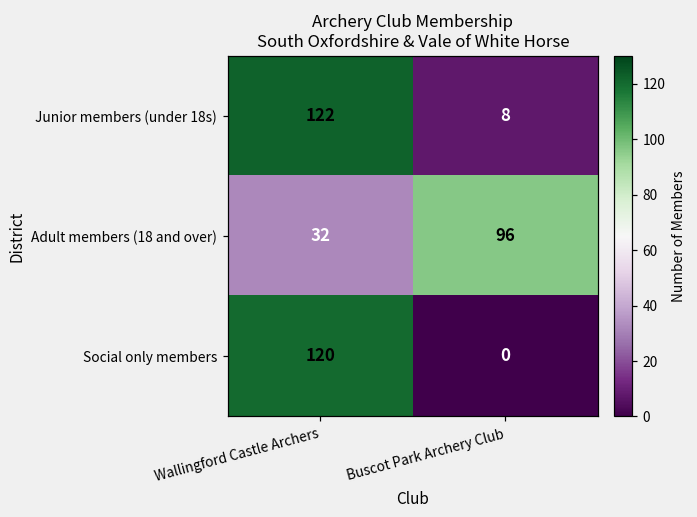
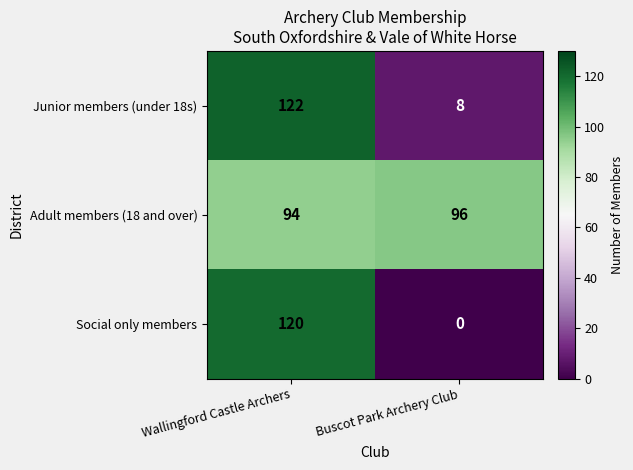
  {
    "Junior members (under 18s)": {
      "Wallingford Castle Archers": 122,
      "Buscot Park Archery Club": 8
    },
    "Adult members (18 and over)": {
-     "Wallingford Castle Archers": 32,
+     "Wallingford Castle Archers": 94,
      "Buscot Park Archery Club": 96
    },
    "Social only members": {
      "Wallingford Castle Archers": 120,
      "Buscot Park Archery Club": 0
    }
  }
